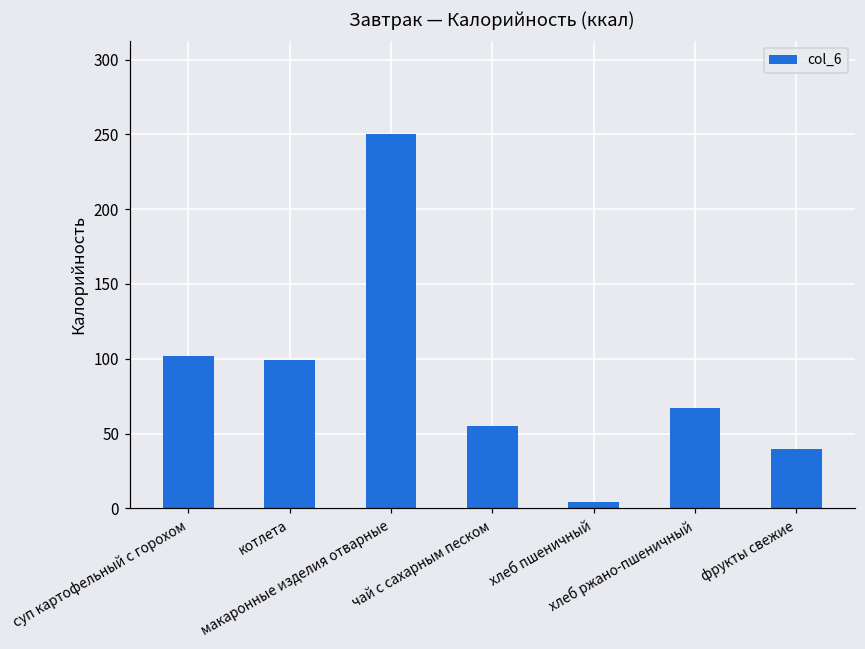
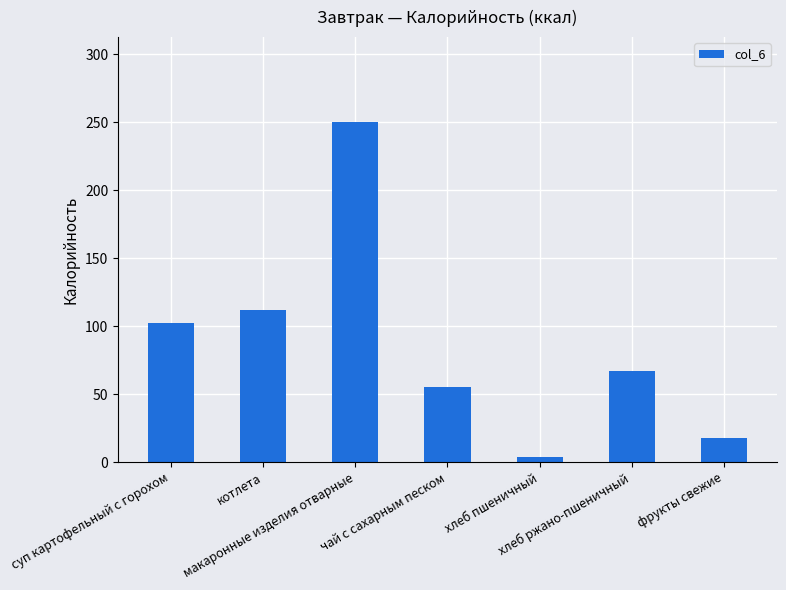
  {
    "суп картофельный с горохом": 102,
-   "котлета": 99,
+   "котлета": 112,
    "макаронные изделия отварные": 250,
    "чай с сахарным песком": 55,
    "хлеб пшеничный": 4,
    "хлеб ржано-пшеничный": 67,
-   "фрукты свежие": 40
+   "фрукты свежие": 18
  }
